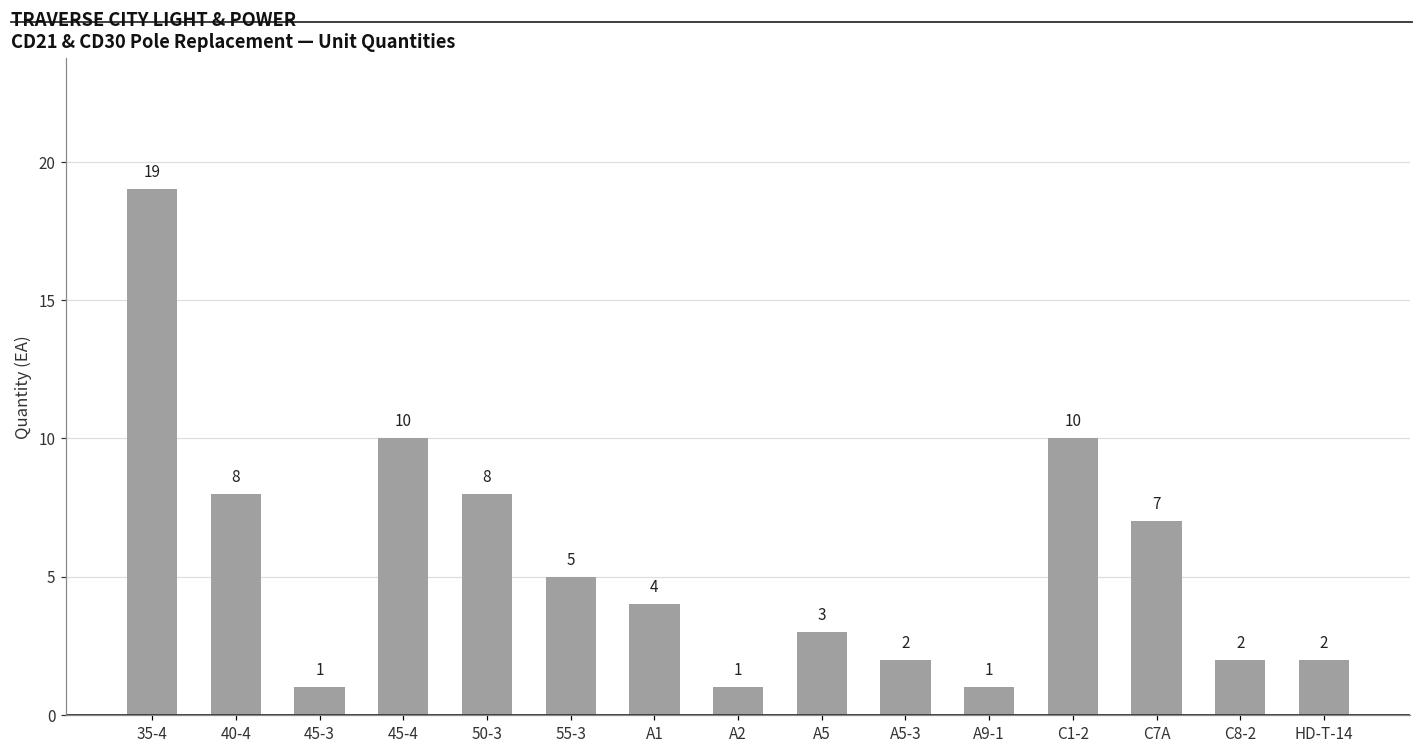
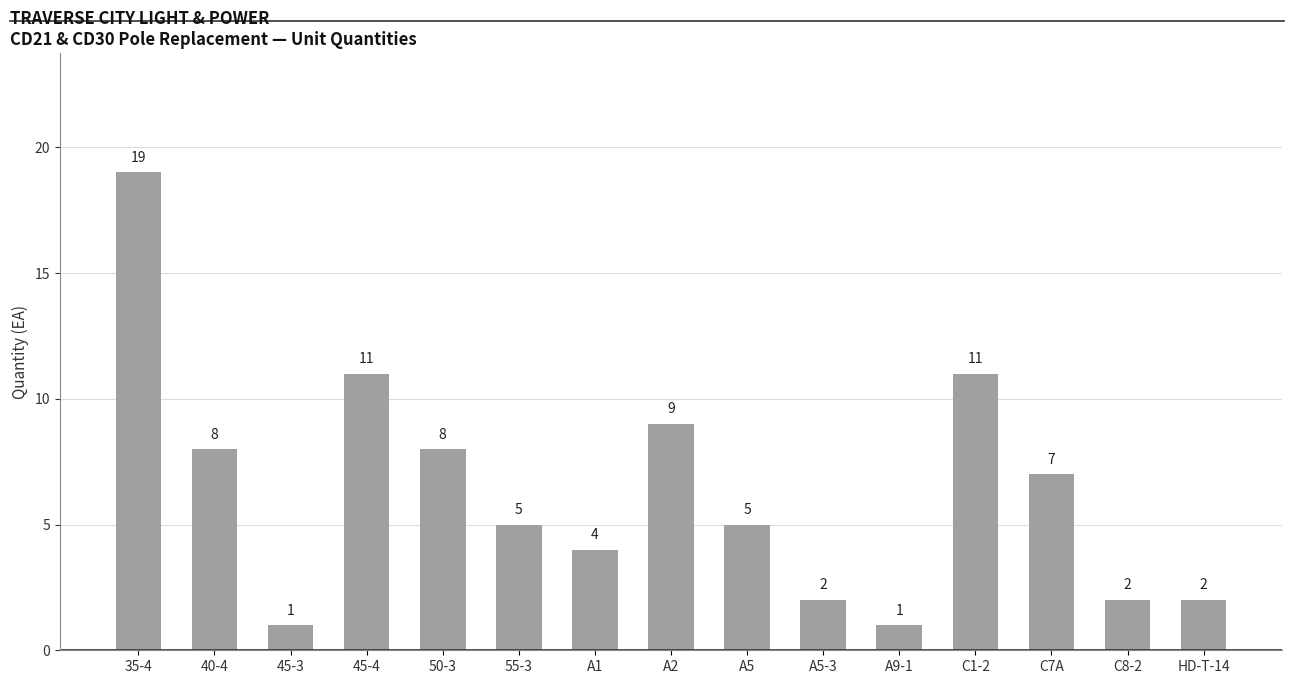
  {
    "35-4": 19,
    "40-4": 8,
    "45-3": 1,
-   "45-4": 10,
+   "45-4": 11,
    "50-3": 8,
    "55-3": 5,
    "A1": 4,
-   "A2": 1,
-   "A5": 3,
+   "A2": 9,
+   "A5": 5,
    "A5-3": 2,
    "A9-1": 1,
-   "C1-2": 10,
+   "C1-2": 11,
    "C7A": 7,
    "C8-2": 2,
    "HD-T-14": 2
  }
